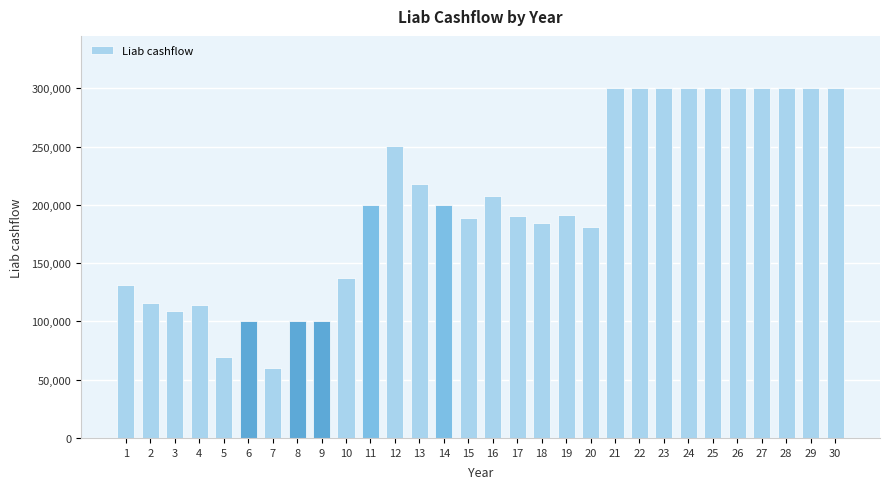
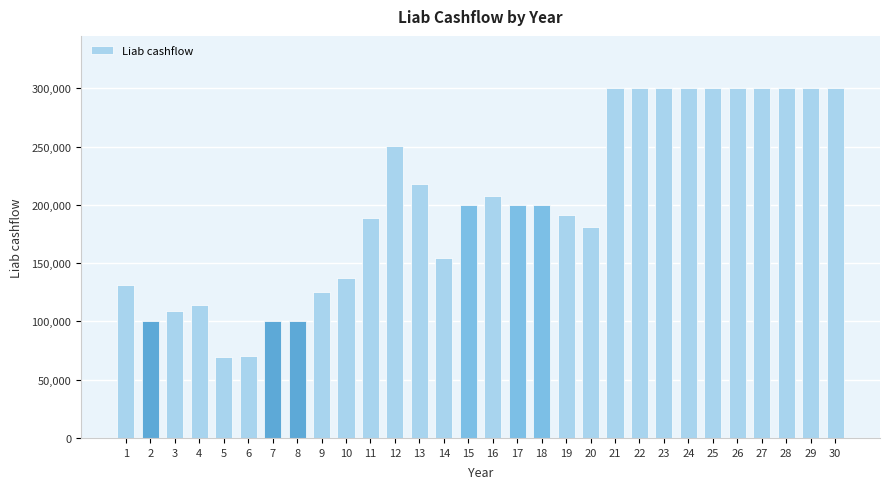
  {
    "1": "131,000",
-   "2": "115,000",
+   "2": "100,000",
    "3": "109,000",
    "4": "114,000",
    "5": "69,000",
-   "6": "100,000",
-   "7": "60,000",
+   "6": "71,000",
+   "7": "100,000",
    "8": "100,000",
-   "9": "100,000",
+   "9": "125,000",
    "10": "138,000",
-   "11": "200,000",
+   "11": "189,000",
    "12": "251,000",
    "13": "218,000",
-   "14": "200,000",
-   "15": "189,000",
+   "14": "154,000",
+   "15": "200,000",
    "16": "208,000",
-   "17": "191,000",
-   "18": "185,000",
+   "17": "200,000",
+   "18": "200,000",
    "19": "191,000",
    "20": "181,000",
    "21": "300,000",
    "22": "300,000",
    "23": "300,000",
    "24": "300,000",
    "25": "300,000",
    "26": "300,000",
    "27": "300,000",
    "28": "300,000",
    "29": "300,000",
    "30": "300,000"
  }
